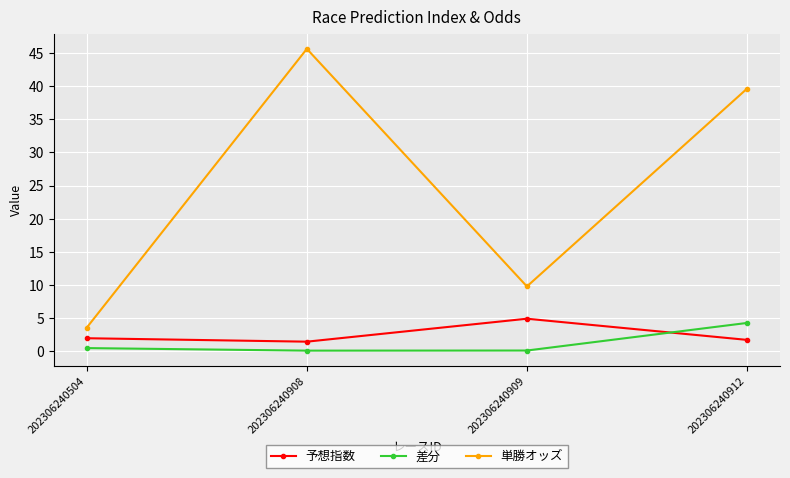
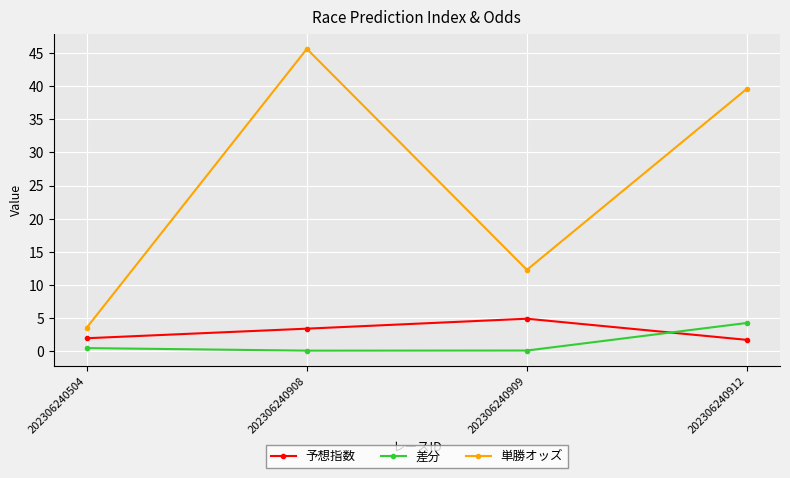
  {
    "予想指数": {
      "202306240504": 2,
-     "202306240908": 1,
+     "202306240908": 3,
      "202306240909": 5,
      "202306240912": 2
    },
    "差分": {
      "202306240504": 1,
      "202306240908": 0,
      "202306240909": 0,
      "202306240912": 4
    },
    "単勝オッズ": {
      "202306240504": 4,
      "202306240908": 46,
-     "202306240909": 10,
+     "202306240909": 12,
      "202306240912": 40
    }
  }
